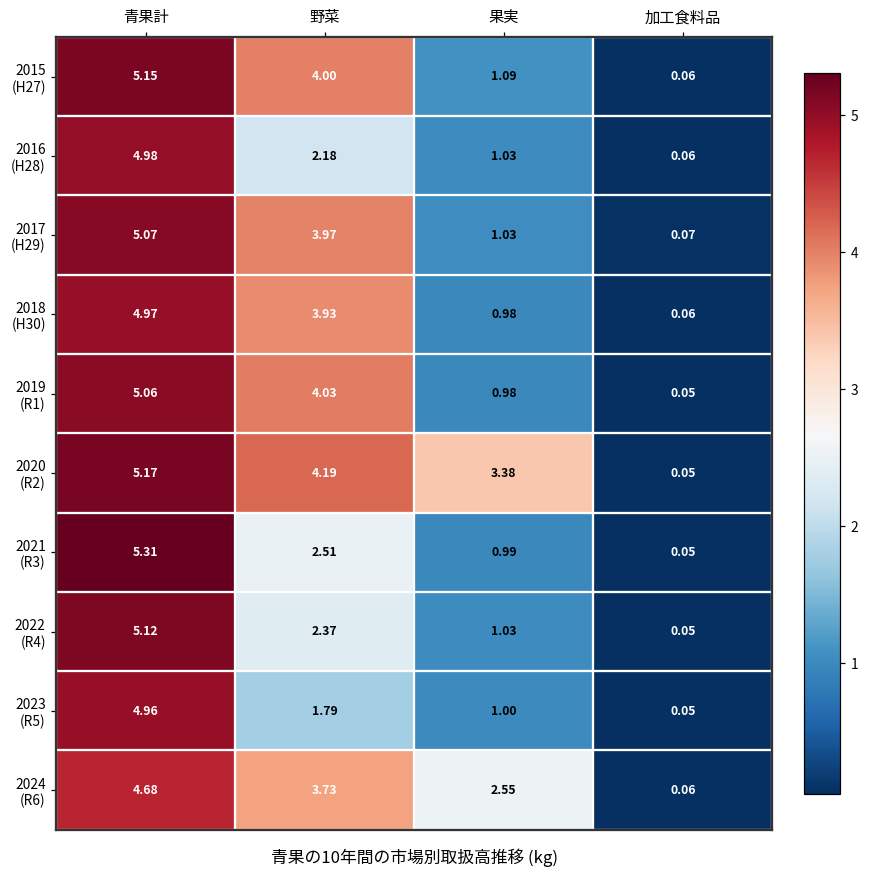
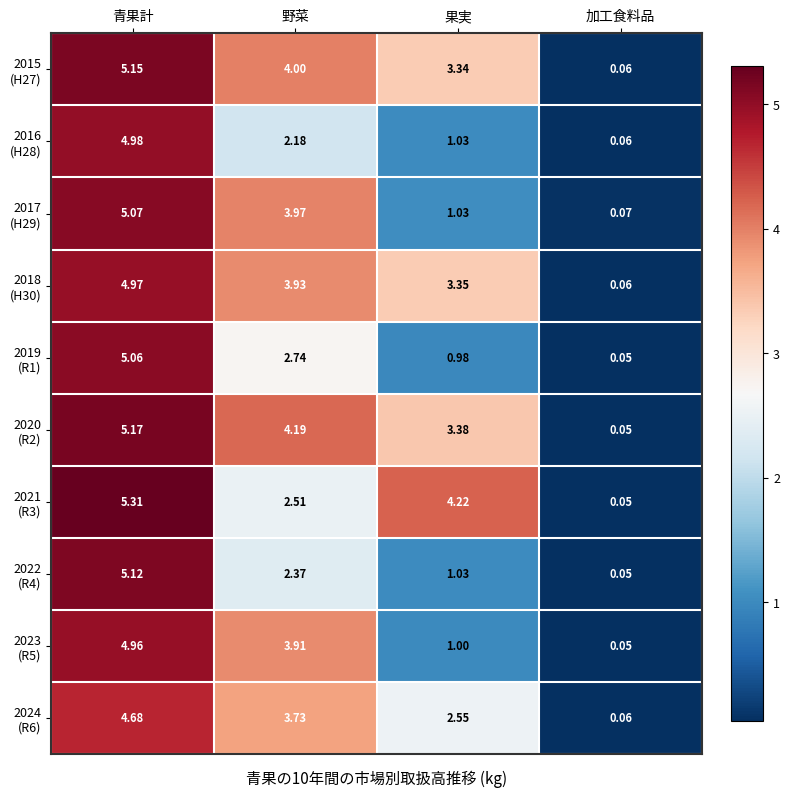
  {
    "2015 (H27)": {
      "青果計": 5.15,
      "野菜": 4.00,
-     "果実": 1.09,
+     "果実": 3.34,
      "加工食料品": 0.06
    },
    "2016 (H28)": {
      "青果計": 4.98,
      "野菜": 2.18,
      "果実": 1.03,
      "加工食料品": 0.06
    },
    "2017 (H29)": {
      "青果計": 5.07,
      "野菜": 3.97,
      "果実": 1.03,
      "加工食料品": 0.07
    },
    "2018 (H30)": {
      "青果計": 4.97,
      "野菜": 3.93,
-     "果実": 0.98,
+     "果実": 3.35,
      "加工食料品": 0.06
    },
    "2019 (R1)": {
      "青果計": 5.06,
-     "野菜": 4.03,
+     "野菜": 2.74,
      "果実": 0.98,
      "加工食料品": 0.05
    },
    "2020 (R2)": {
      "青果計": 5.17,
      "野菜": 4.19,
      "果実": 3.38,
      "加工食料品": 0.05
    },
    "2021 (R3)": {
      "青果計": 5.31,
      "野菜": 2.51,
-     "果実": 0.99,
+     "果実": 4.22,
      "加工食料品": 0.05
    },
    "2022 (R4)": {
      "青果計": 5.12,
      "野菜": 2.37,
      "果実": 1.03,
      "加工食料品": 0.05
    },
    "2023 (R5)": {
      "青果計": 4.96,
-     "野菜": 1.79,
+     "野菜": 3.91,
      "果実": 1.00,
      "加工食料品": 0.05
    },
    "2024 (R6)": {
      "青果計": 4.68,
      "野菜": 3.73,
      "果実": 2.55,
      "加工食料品": 0.06
    }
  }
